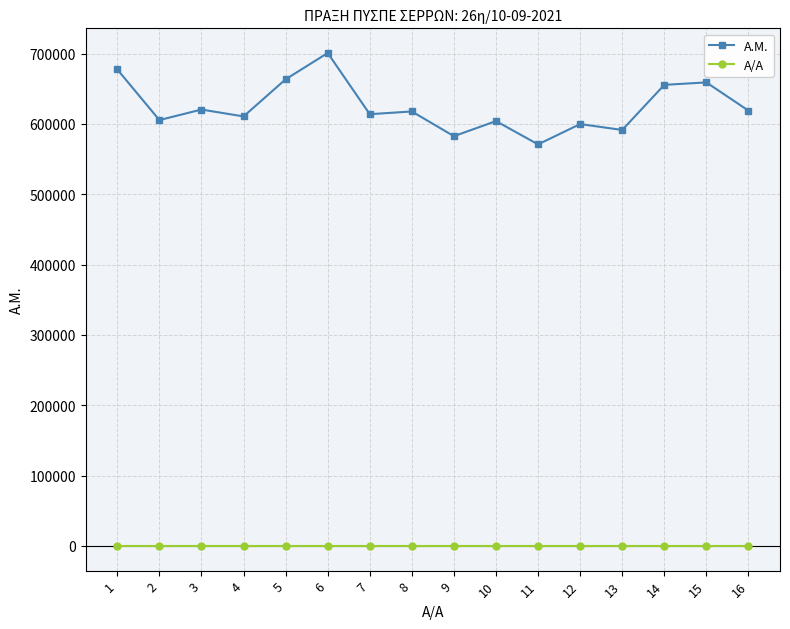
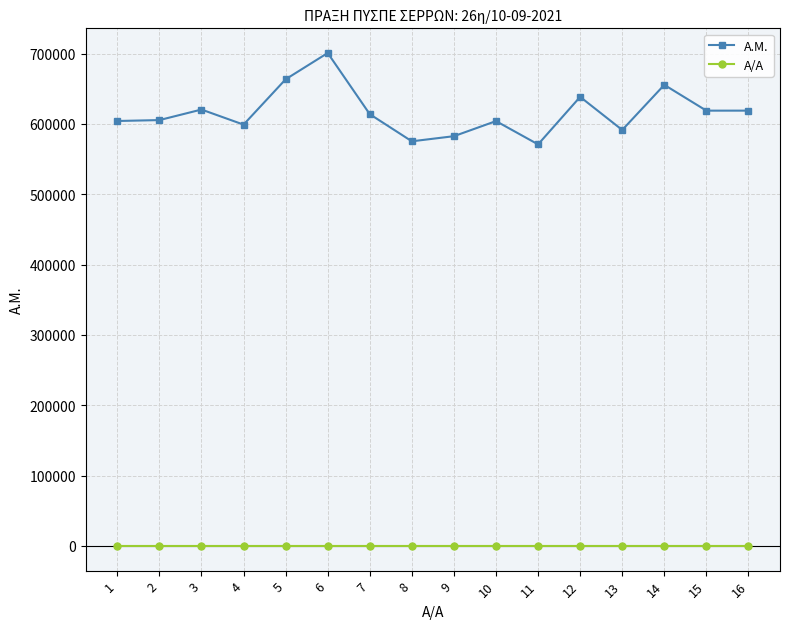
  {
    "A.M.": {
-     "1": 680000,
+     "1": 600000,
      "2": 610000,
      "3": 620000,
-     "4": 610000,
+     "4": 600000,
      "5": 660000,
      "6": 700000,
      "7": 610000,
-     "8": 620000,
+     "8": 580000,
      "9": 580000,
      "10": 600000,
      "11": 570000,
-     "12": 600000,
+     "12": 640000,
      "13": 590000,
      "14": 660000,
-     "15": 660000,
+     "15": 620000,
      "16": 620000
    },
    "Α/Α": {
      "1": 0,
      "2": 0,
      "3": 0,
      "4": 0,
      "5": 0,
      "6": 0,
      "7": 0,
      "8": 0,
      "9": 0,
      "10": 0,
      "11": 0,
      "12": 0,
      "13": 0,
      "14": 0,
      "15": 0,
      "16": 0
    }
  }
